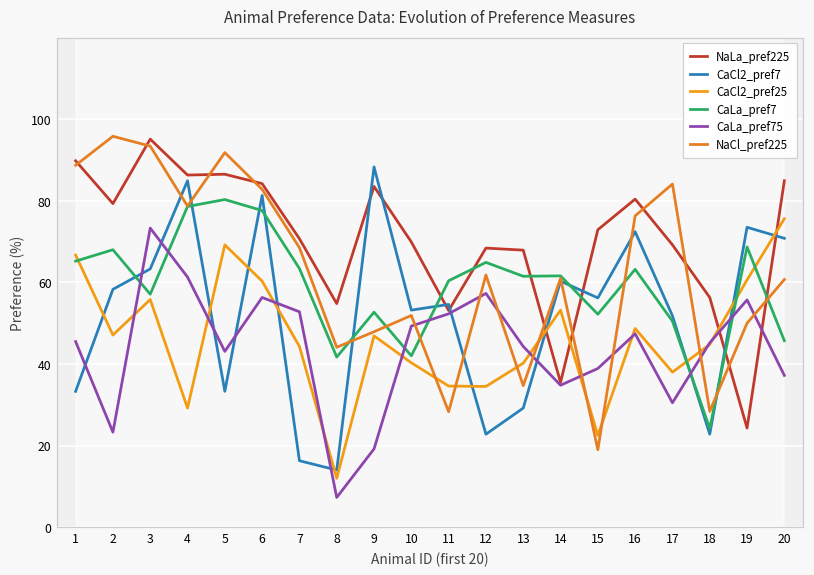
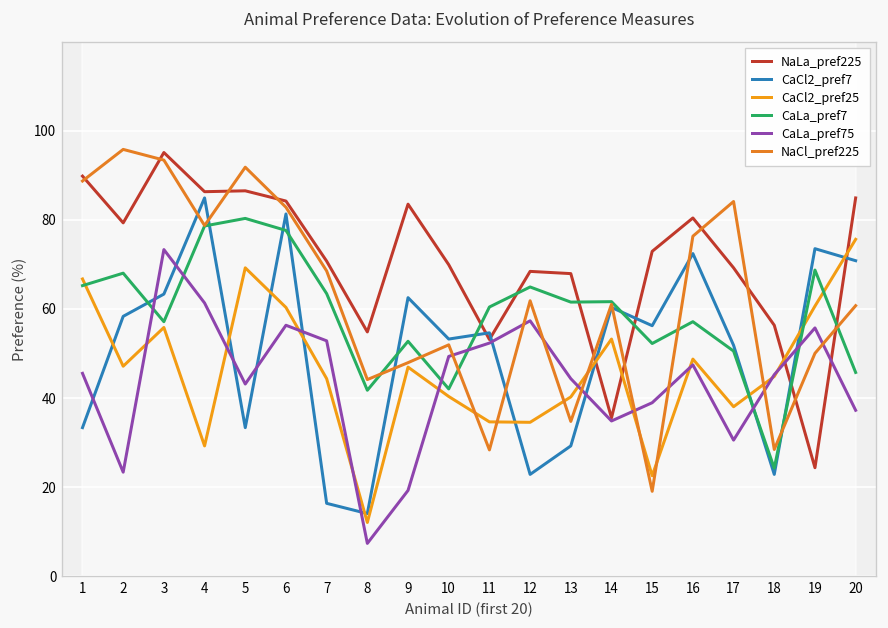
  {
    "NaLa_pref225": {
      "1": 90,
      "2": 79,
      "3": 95,
      "4": 86,
      "5": 87,
      "6": 84,
      "7": 71,
      "8": 55,
      "9": 84,
      "10": 70,
      "11": 53,
      "12": 68,
      "13": 68,
      "14": 36,
      "15": 73,
      "16": 80,
      "17": 69,
      "18": 56,
      "19": 24,
      "20": 85
    },
    "CaCl2_pref7": {
      "1": 33,
      "2": 58,
      "3": 63,
      "4": 85,
      "5": 33,
      "6": 81,
      "7": 16,
      "8": 14,
-     "9": 88,
+     "9": 63,
      "10": 53,
      "11": 55,
      "12": 23,
      "13": 29,
      "14": 60,
      "15": 56,
      "16": 72,
      "17": 52,
      "18": 23,
      "19": 74,
      "20": 71
    },
    "CaLa_pref7": {
      "1": 65,
      "2": 68,
      "3": 57,
      "5": 80,
      "6": 78,
      "7": 63,
      "8": 42,
      "9": 53,
      "10": 42,
      "11": 60,
      "12": 65,
      "13": 62,
      "15": 52,
-     "16": 63,
+     "16": 57,
      "17": 51,
      "18": 24,
      "19": 69,
      "20": 46
    },
    "CaLa_pref75": {
      "1": 46,
      "2": 23,
      "3": 73,
      "4": 61,
      "5": 43,
      "6": 56,
      "7": 53,
      "8": 7,
      "9": 19,
      "10": 49,
      "11": 52,
      "12": 57,
      "13": 44,
      "14": 35,
      "15": 39,
      "16": 47,
      "17": 31,
      "19": 56,
      "20": 37
    }
  }
